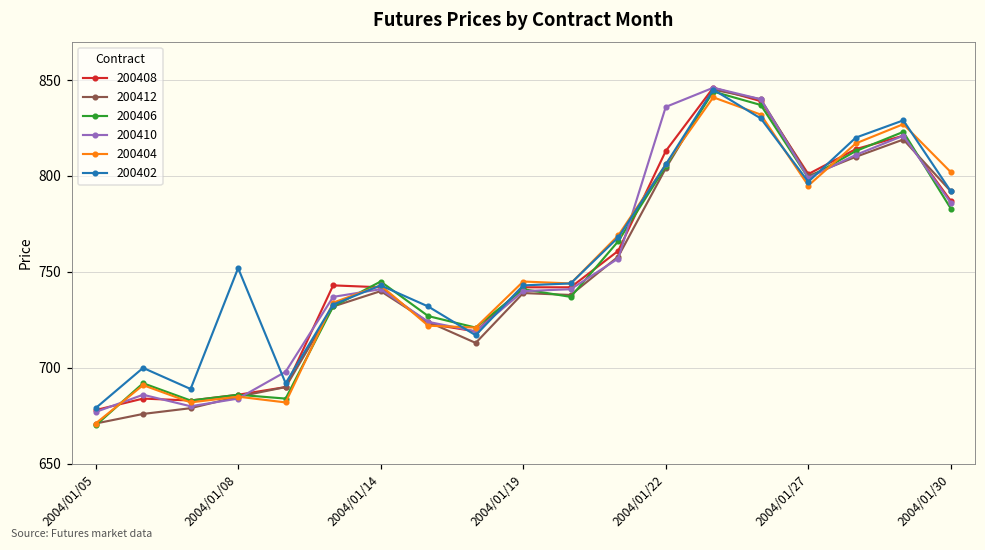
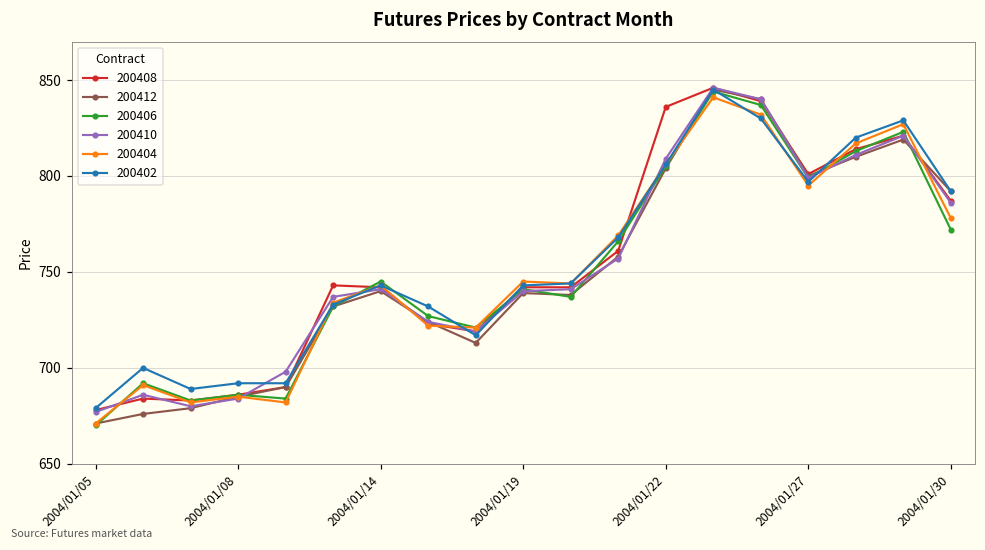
  {
    "200408": {
-     "2004/01/22": 813
+     "2004/01/22": 836
    },
    "200406": {
      "2004/01/14": 745,
-     "2004/01/30": 783
+     "2004/01/30": 772
    },
    "200410": {
-     "2004/01/22": 836
+     "2004/01/22": 809
    },
    "200404": {
      "2004/01/19": 745,
      "2004/01/27": 795,
-     "2004/01/30": 802
+     "2004/01/30": 778
    },
    "200402": {
-     "2004/01/08": 752,
+     "2004/01/08": 692,
      "2004/01/27": 797
    }
  }
